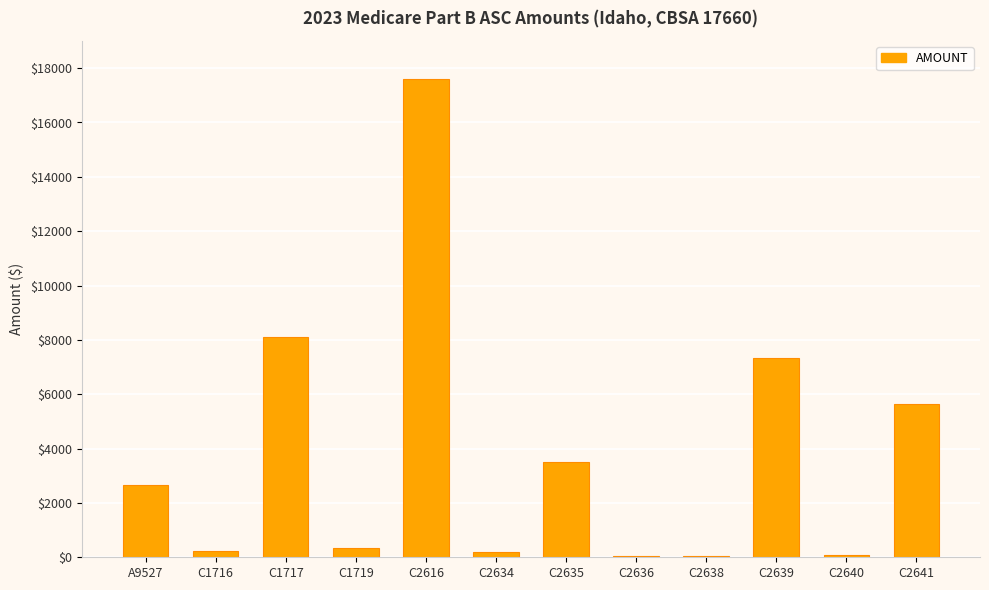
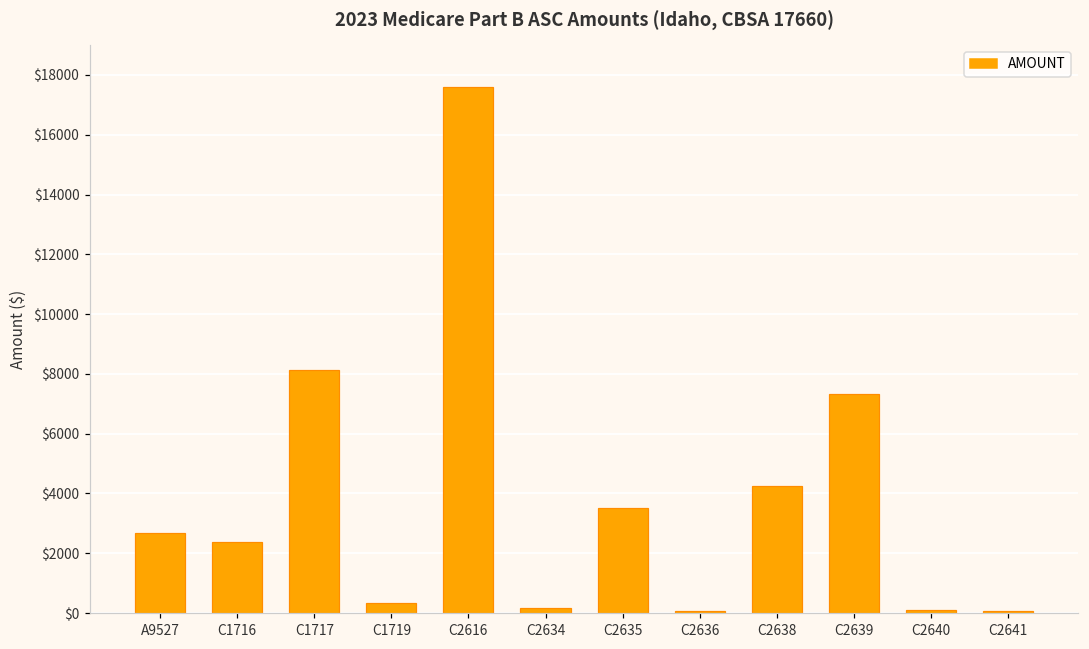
  {
    "A9527": "$2700",
-   "C1716": "$200",
+   "C1716": "$2400",
    "C1717": "$8100",
    "C1719": "$300",
    "C2616": "$17600",
    "C2634": "$200",
    "C2635": "$3500",
-   "C2638": "$0",
+   "C2638": "$4300",
    "C2639": "$7300",
-   "C2641": "$5700"
+   "C2641": "$100"
  }
